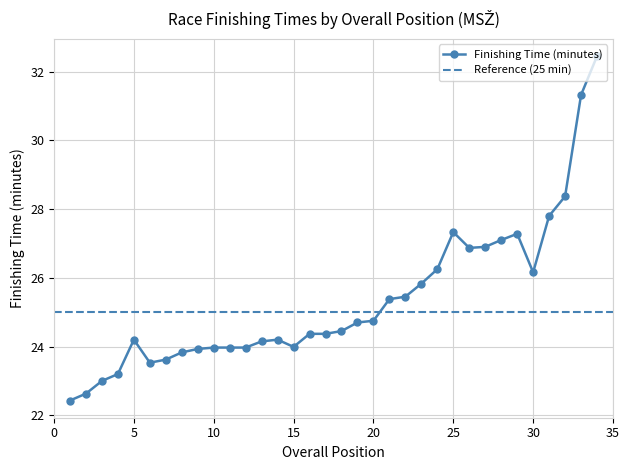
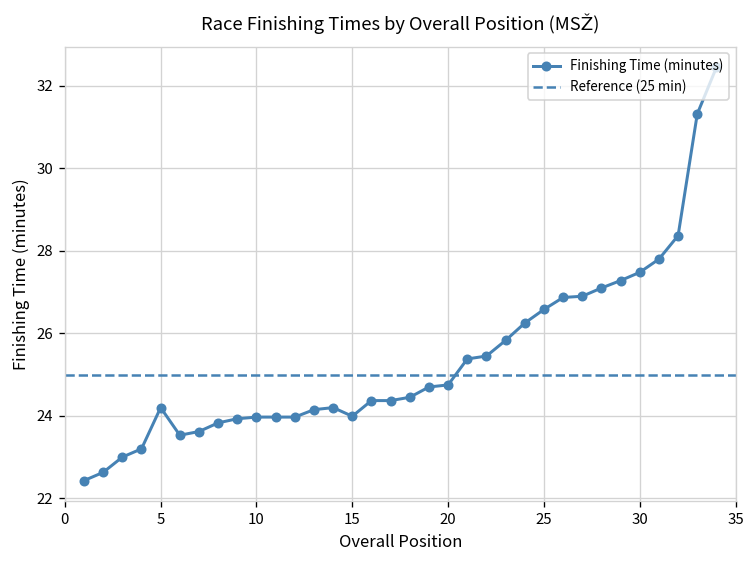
  {
    "5": 24.2,
    "10": 24.0,
    "15": 24.0,
    "20": 24.8,
-   "25": 27.3,
-   "30": 26.2
+   "25": 26.6,
+   "30": 27.5
  }
